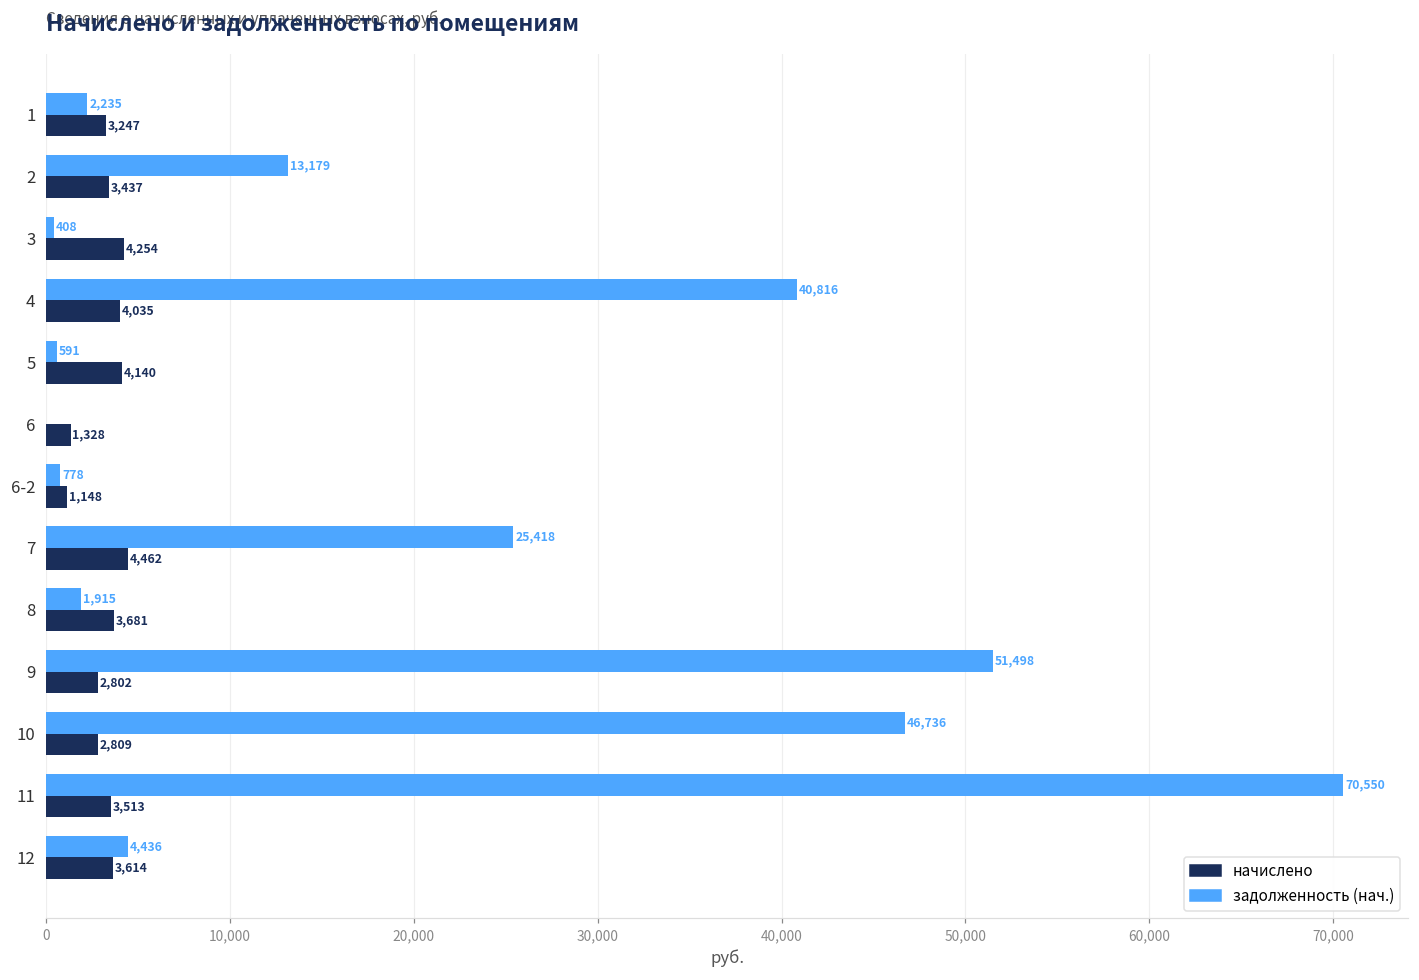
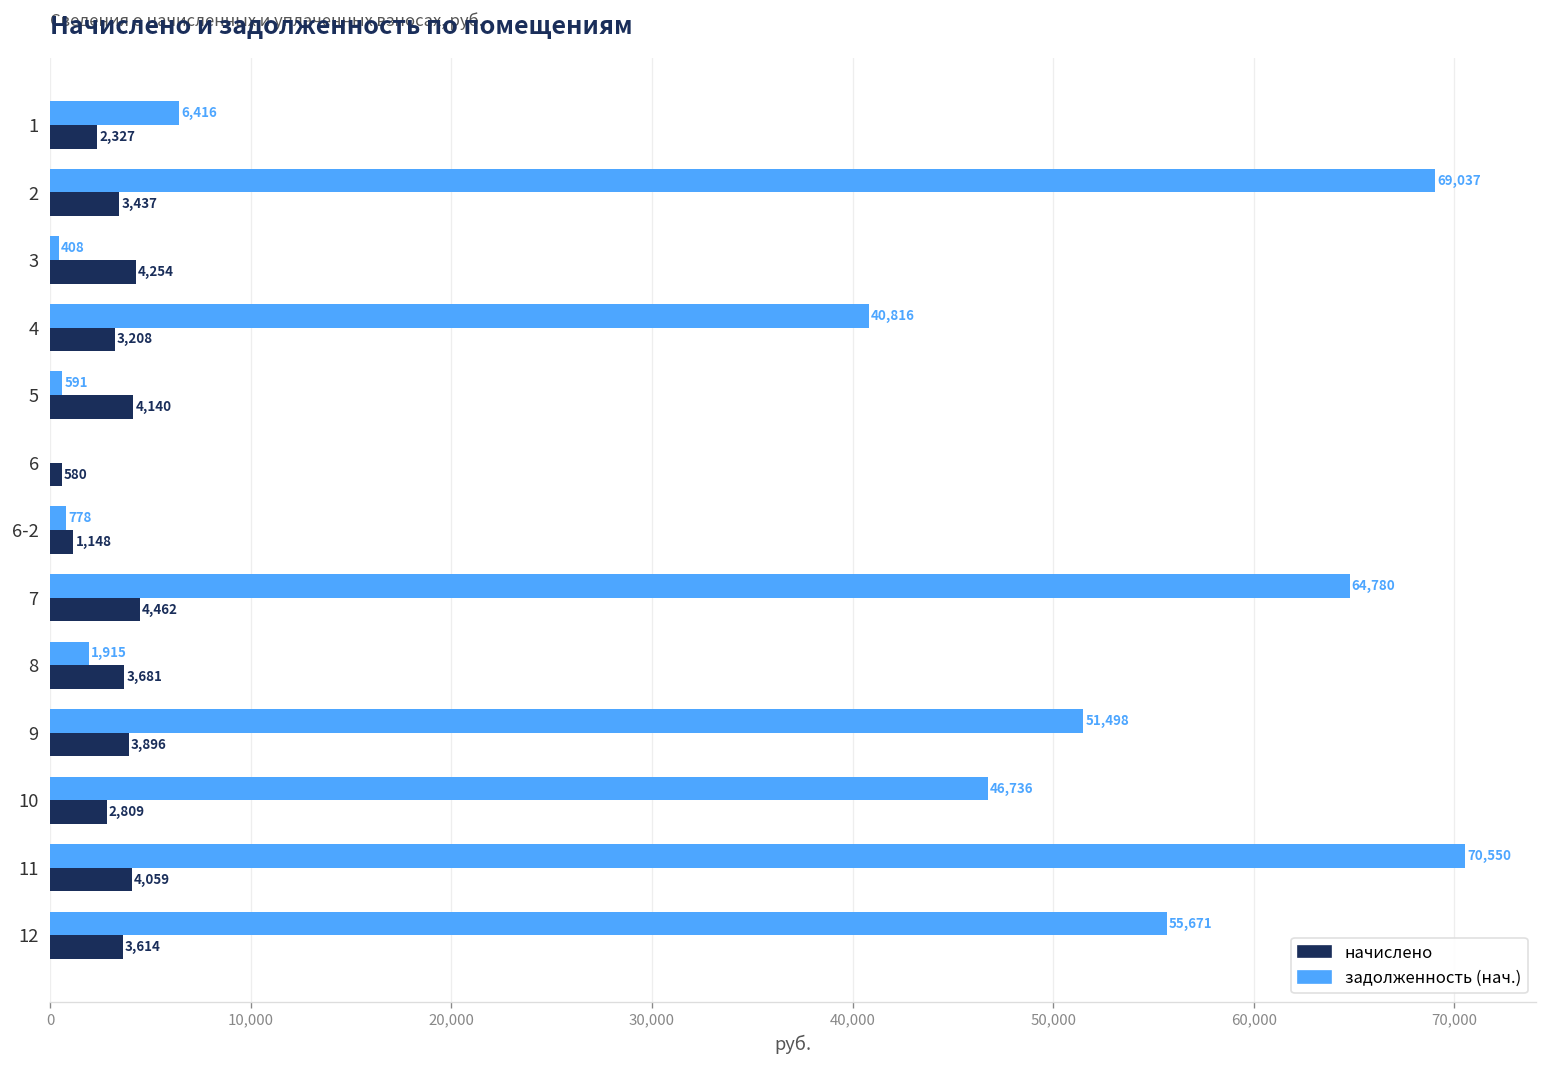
  {
    "начислено": {
-     "1": "3,247",
+     "1": "2,327",
      "2": "3,437",
      "3": "4,254",
-     "4": "4,035",
+     "4": "3,208",
      "5": "4,140",
-     "6": "1,328",
+     "6": "580",
      "6-2": "1,148",
      "7": "4,462",
      "8": "3,681",
-     "9": "2,802",
+     "9": "3,896",
      "10": "2,809",
-     "11": "3,513",
+     "11": "4,059",
      "12": "3,614"
    },
    "задолженность (нач.)": {
-     "1": "2,235",
-     "2": "13,179",
+     "1": "6,416",
+     "2": "69,037",
      "3": "408",
      "4": "40,816",
      "5": "591",
      "6-2": "778",
-     "7": "25,418",
+     "7": "64,780",
      "8": "1,915",
      "9": "51,498",
      "10": "46,736",
      "11": "70,550",
-     "12": "4,436"
+     "12": "55,671"
    }
  }
